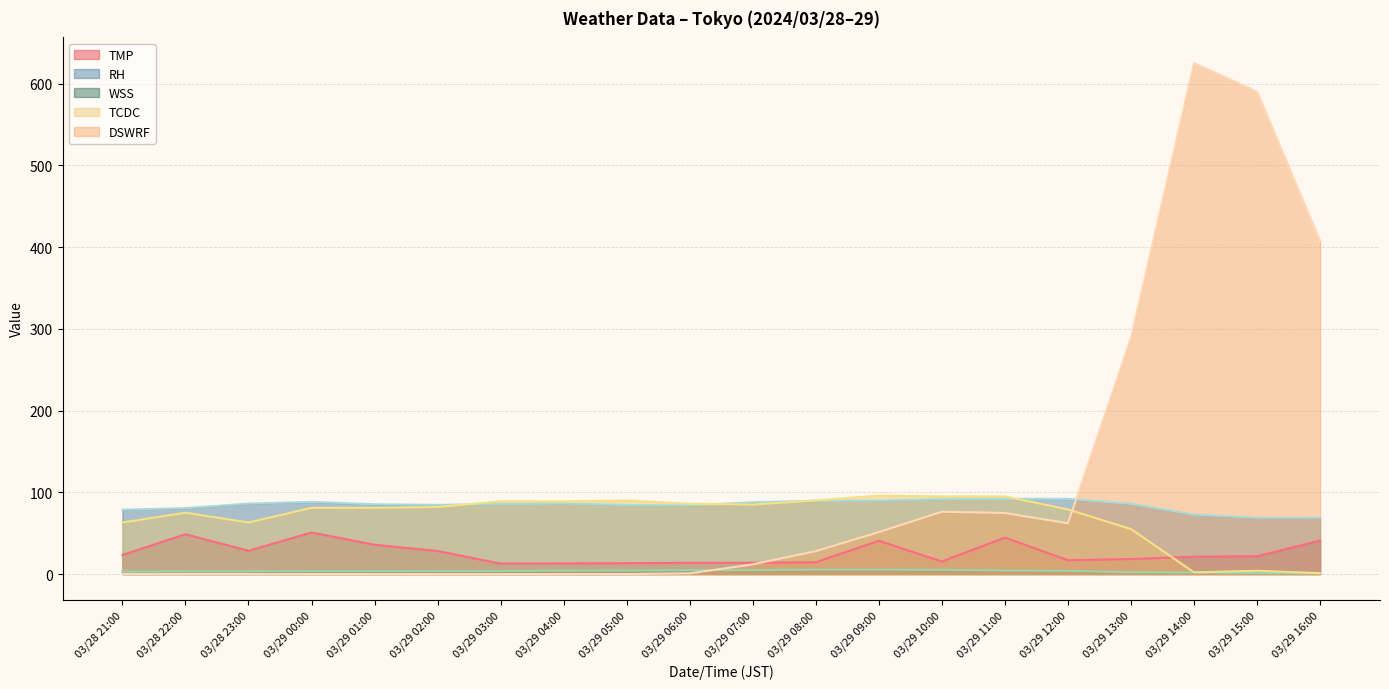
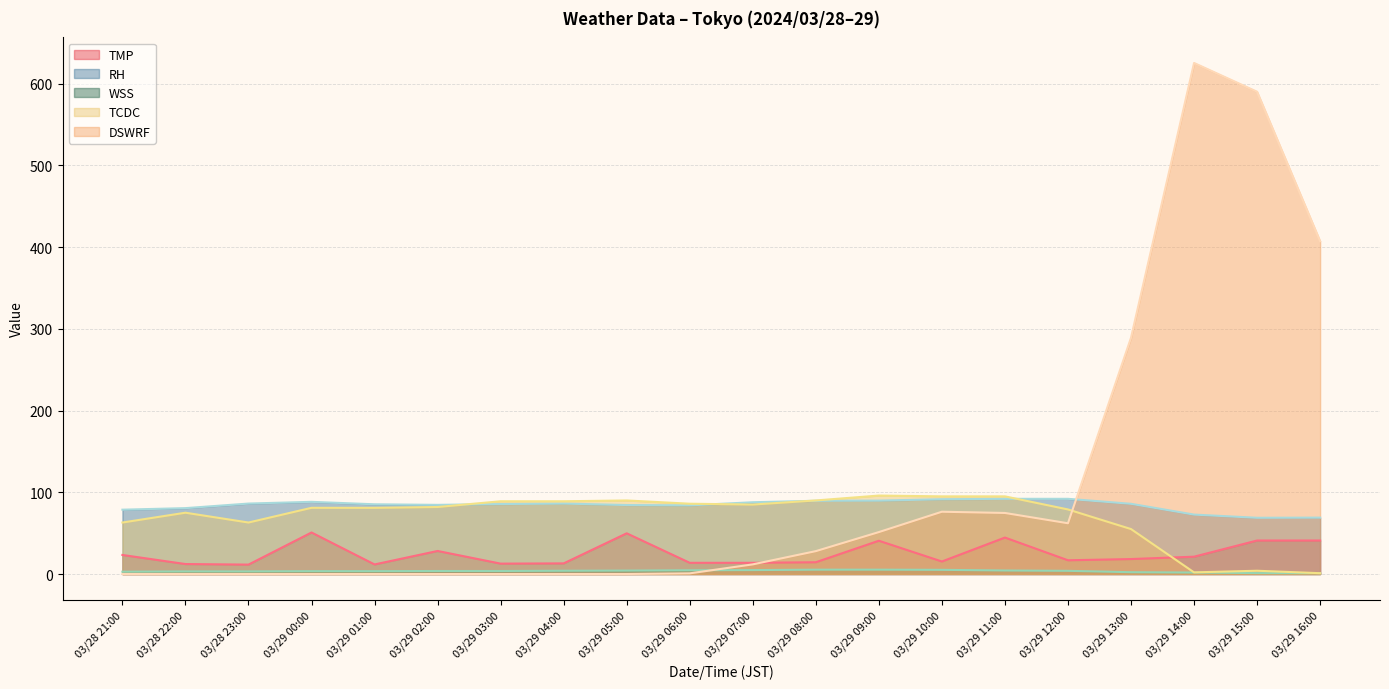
  {
    "TMP": {
      "03/28 21:00": 20,
-     "03/28 22:00": 50,
-     "03/28 23:00": 30,
+     "03/28 22:00": 10,
+     "03/28 23:00": 10,
      "03/29 00:00": 50,
-     "03/29 01:00": 40,
+     "03/29 01:00": 10,
      "03/29 02:00": 30,
      "03/29 03:00": 10,
      "03/29 04:00": 10,
-     "03/29 05:00": 10,
+     "03/29 05:00": 50,
      "03/29 06:00": 10,
      "03/29 08:00": 10,
      "03/29 09:00": 40,
      "03/29 10:00": 20,
      "03/29 11:00": 40,
      "03/29 12:00": 20,
      "03/29 13:00": 20,
      "03/29 14:00": 20,
-     "03/29 15:00": 20,
+     "03/29 15:00": 40,
      "03/29 16:00": 40
    }
  }
